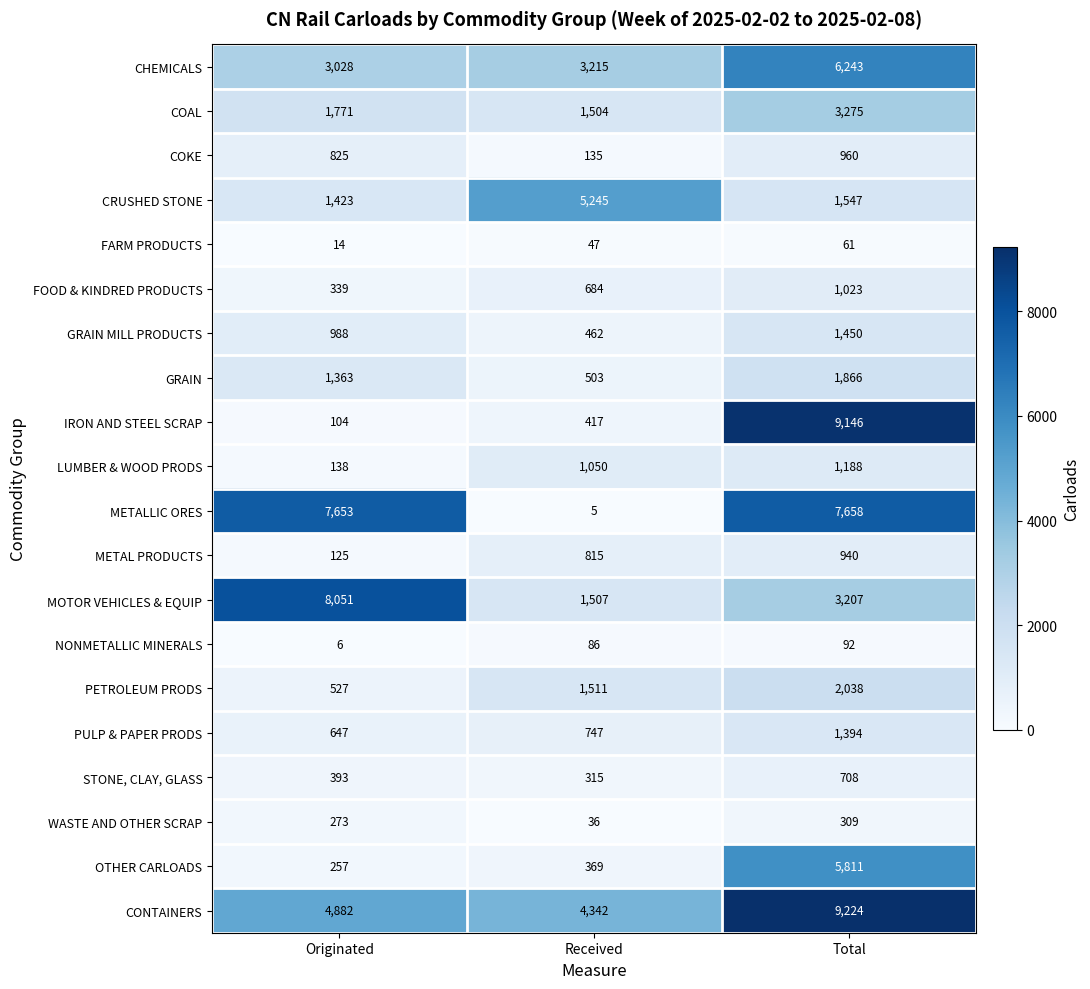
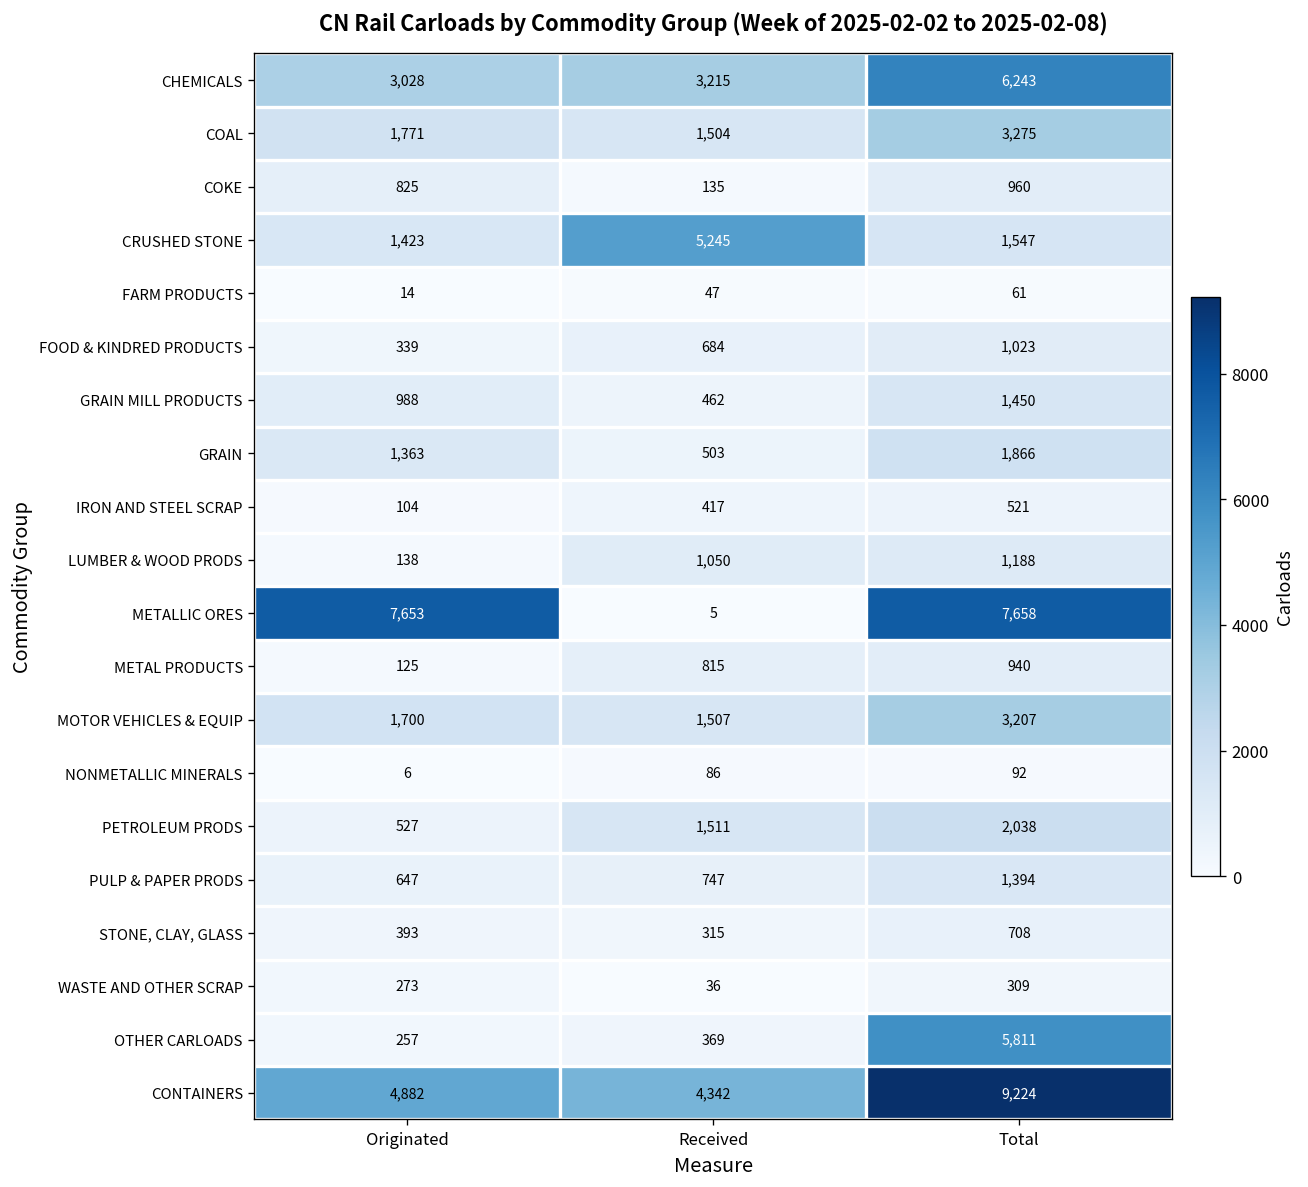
  {
    "CHEMICALS": {
      "Originated": "3,028",
      "Received": "3,215",
      "Total": "6,243"
    },
    "COAL": {
      "Originated": "1,771",
      "Received": "1,504",
      "Total": "3,275"
    },
    "COKE": {
      "Originated": "825",
      "Received": "135",
      "Total": "960"
    },
    "CRUSHED STONE": {
      "Originated": "1,423",
      "Received": "5,245",
      "Total": "1,547"
    },
    "FARM PRODUCTS": {
      "Originated": "14",
      "Received": "47",
      "Total": "61"
    },
    "FOOD & KINDRED PRODUCTS": {
      "Originated": "339",
      "Received": "684",
      "Total": "1,023"
    },
    "GRAIN MILL PRODUCTS": {
      "Originated": "988",
      "Received": "462",
      "Total": "1,450"
    },
    "GRAIN": {
      "Originated": "1,363",
      "Received": "503",
      "Total": "1,866"
    },
    "IRON AND STEEL SCRAP": {
      "Originated": "104",
      "Received": "417",
-     "Total": "9,146"
+     "Total": "521"
    },
    "LUMBER & WOOD PRODS": {
      "Originated": "138",
      "Received": "1,050",
      "Total": "1,188"
    },
    "METALLIC ORES": {
      "Originated": "7,653",
      "Received": "5",
      "Total": "7,658"
    },
    "METAL PRODUCTS": {
      "Originated": "125",
      "Received": "815",
      "Total": "940"
    },
    "MOTOR VEHICLES & EQUIP": {
-     "Originated": "8,051",
+     "Originated": "1,700",
      "Received": "1,507",
      "Total": "3,207"
    },
    "NONMETALLIC MINERALS": {
      "Originated": "6",
      "Received": "86",
      "Total": "92"
    },
    "PETROLEUM PRODS": {
      "Originated": "527",
      "Received": "1,511",
      "Total": "2,038"
    },
    "PULP & PAPER PRODS": {
      "Originated": "647",
      "Received": "747",
      "Total": "1,394"
    },
    "STONE, CLAY, GLASS": {
      "Originated": "393",
      "Received": "315",
      "Total": "708"
    },
    "WASTE AND OTHER SCRAP": {
      "Originated": "273",
      "Received": "36",
      "Total": "309"
    },
    "OTHER CARLOADS": {
      "Originated": "257",
      "Received": "369",
      "Total": "5,811"
    },
    "CONTAINERS": {
      "Originated": "4,882",
      "Received": "4,342",
      "Total": "9,224"
    }
  }
